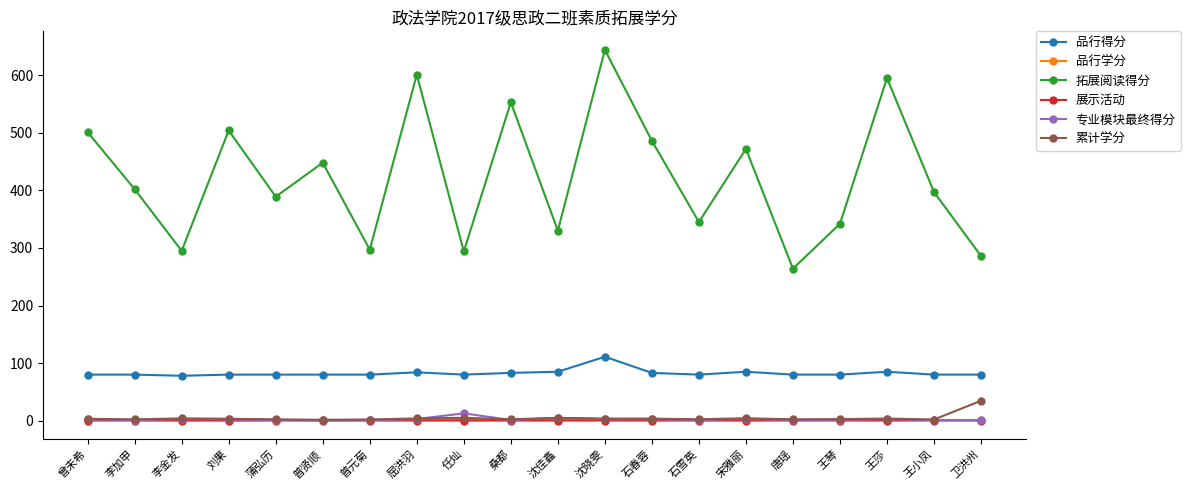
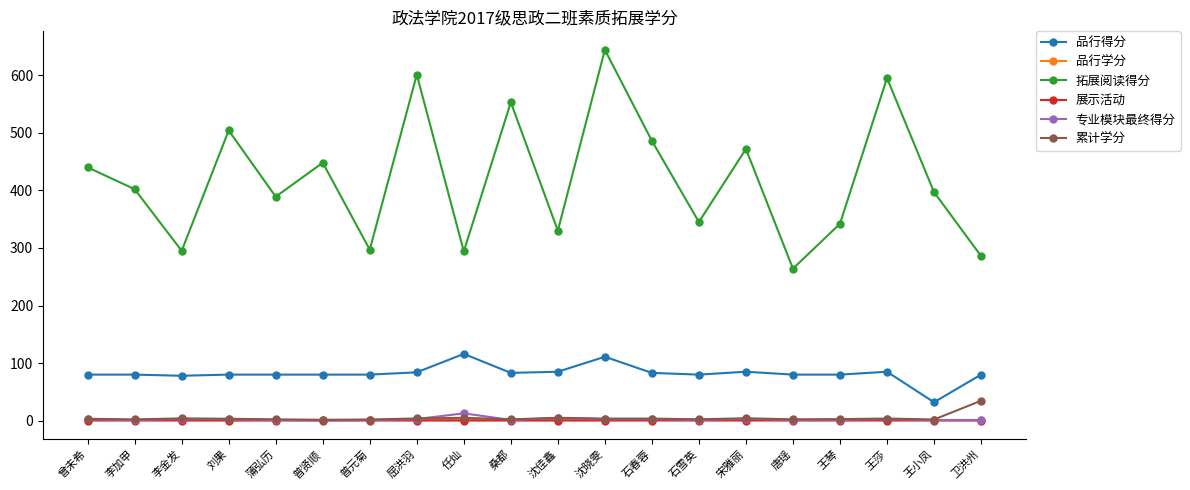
  {
    "品行得分": {
      "曾未希": 80,
      "李加甲": 80,
      "李金发": 80,
      "刘果": 80,
      "蒲弘历": 80,
      "普贤顺": 80,
      "普元菊": 80,
      "屈洪羽": 80,
-     "任灿": 80,
+     "任灿": 120,
      "桑都": 80,
      "沈佳鑫": 90,
      "沈晓雯": 110,
      "石春蓉": 80,
      "石雪英": 80,
      "宋雅丽": 90,
      "唐瑶": 80,
      "王琴": 80,
      "王莎": 90,
-     "王小凤": 80,
+     "王小凤": 30,
      "卫洪州": 80
    },
    "拓展阅读得分": {
-     "曾未希": 500,
+     "曾未希": 440,
      "李加甲": 400,
      "李金发": 300,
      "刘果": 500,
      "蒲弘历": 390,
      "普贤顺": 450,
      "普元菊": 300,
      "屈洪羽": 600,
      "任灿": 290,
      "桑都": 550,
      "沈佳鑫": 330,
      "沈晓雯": 640,
      "石春蓉": 490,
      "石雪英": 350,
      "宋雅丽": 470,
      "唐瑶": 260,
      "王琴": 340,
      "王莎": 600,
      "王小凤": 400,
      "卫洪州": 290
    },
    "专业模块最终得分": {
      "任灿": 10
    },
    "累计学分": {
      "任灿": 10,
      "卫洪州": 30
    }
  }
